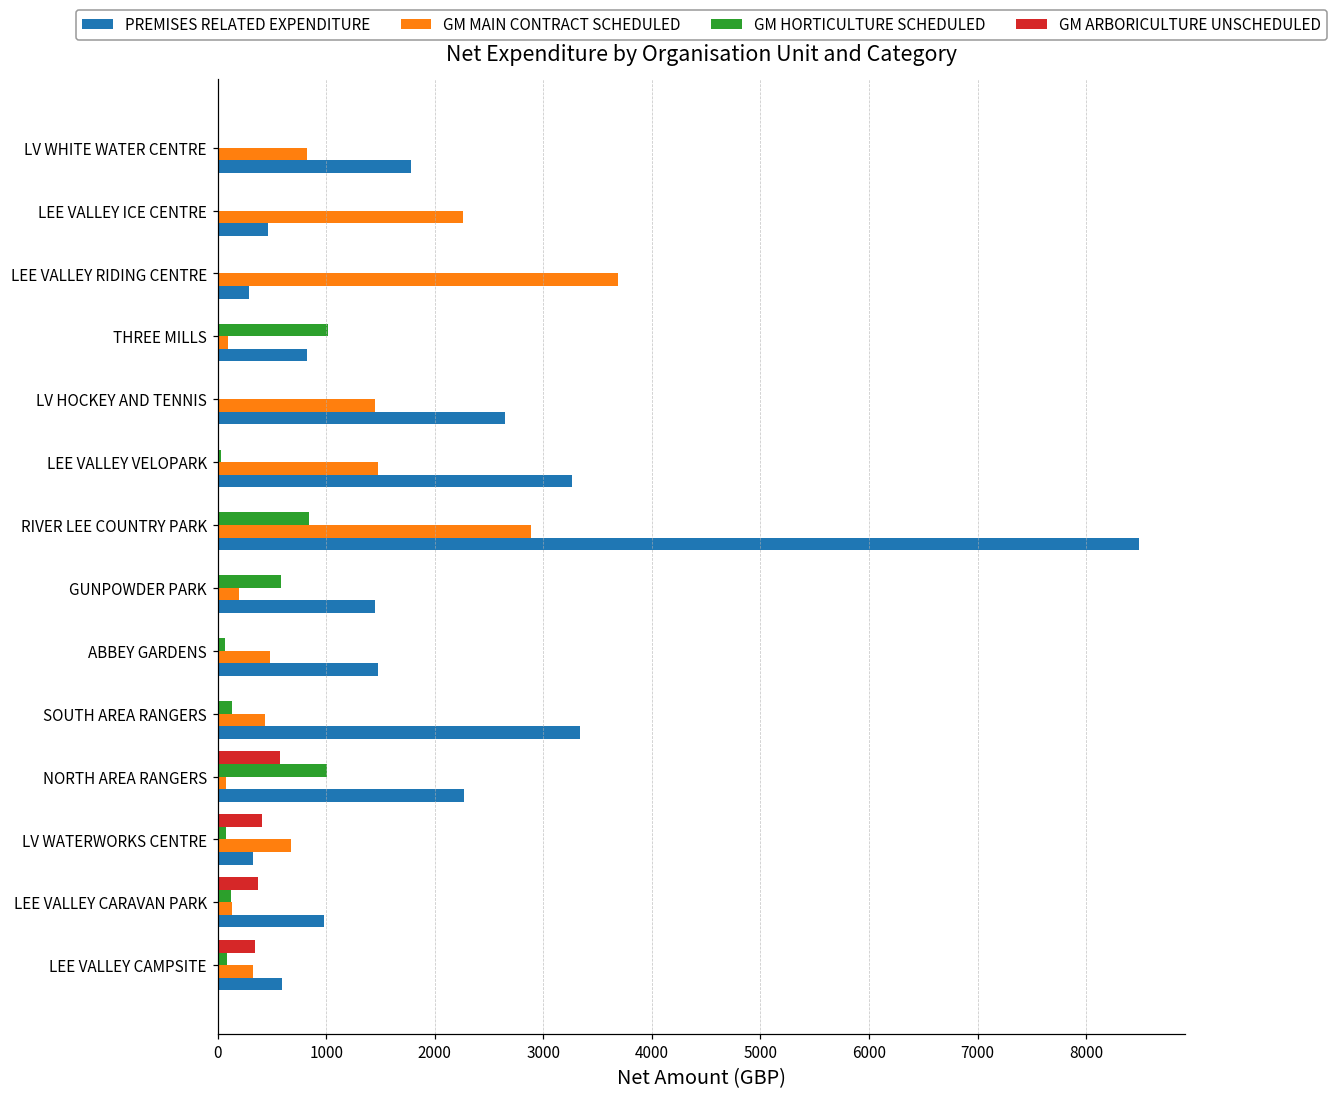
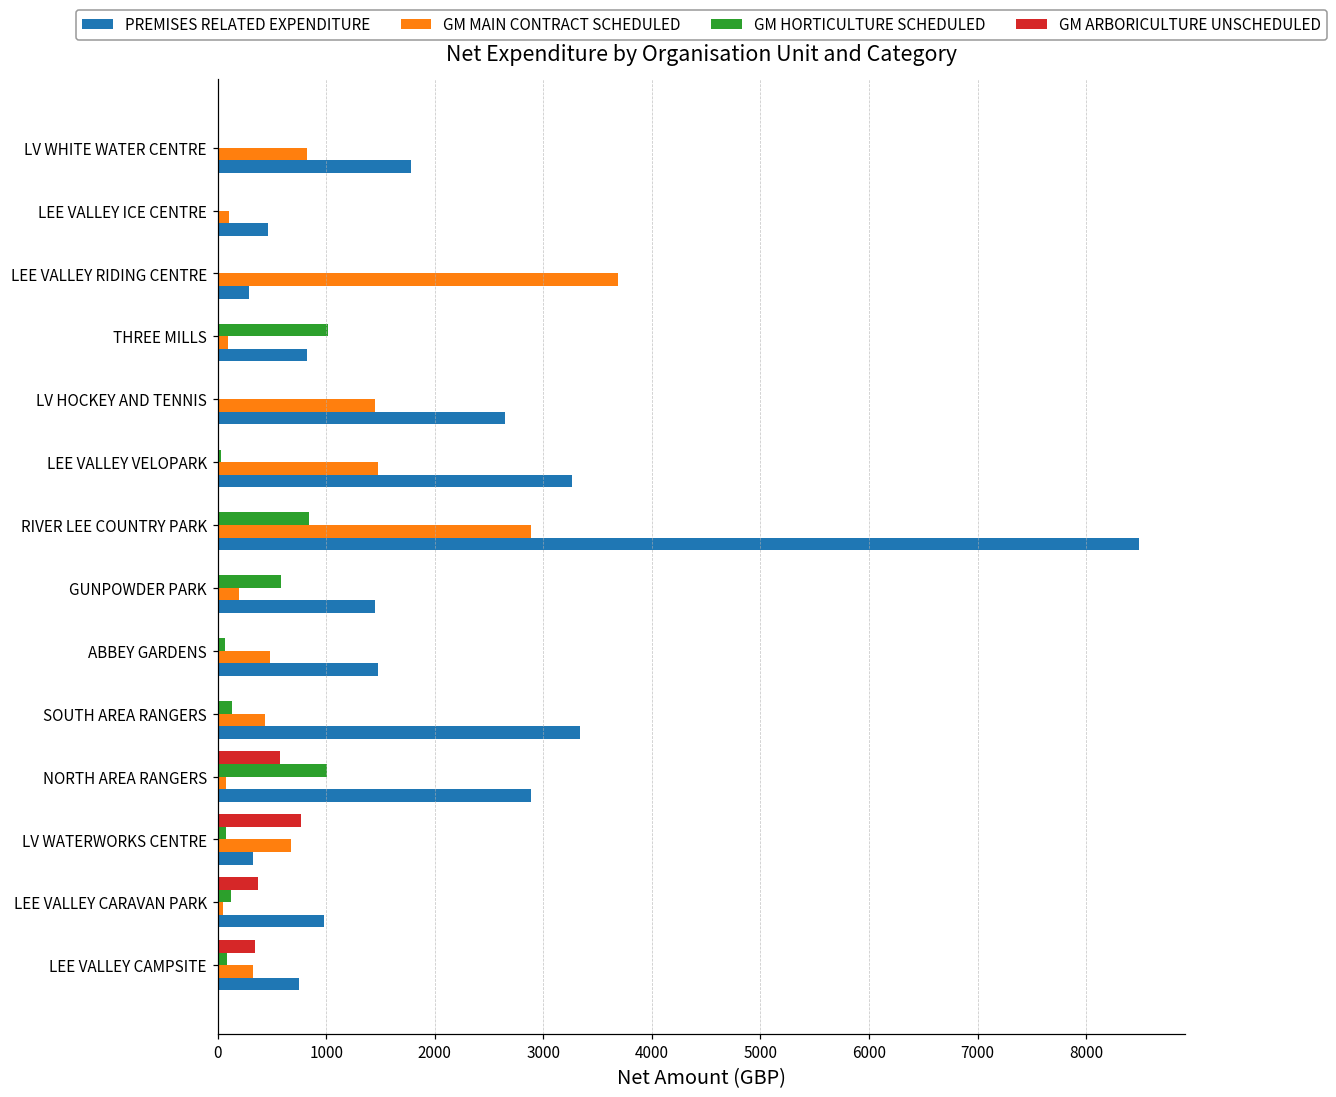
  {
    "PREMISES RELATED EXPENDITURE": {
      "LV WHITE WATER CENTRE": 1800,
      "LEE VALLEY ICE CENTRE": 500,
      "LEE VALLEY RIDING CENTRE": 300,
      "THREE MILLS": 800,
      "LV HOCKEY AND TENNIS": 2600,
      "LEE VALLEY VELOPARK": 3300,
      "RIVER LEE COUNTRY PARK": 8500,
      "GUNPOWDER PARK": 1500,
      "ABBEY GARDENS": 1500,
      "SOUTH AREA RANGERS": 3300,
-     "NORTH AREA RANGERS": 2300,
+     "NORTH AREA RANGERS": 2900,
      "LV WATERWORKS CENTRE": 300,
      "LEE VALLEY CARAVAN PARK": 1000,
-     "LEE VALLEY CAMPSITE": 600
+     "LEE VALLEY CAMPSITE": 800
    },
    "GM MAIN CONTRACT SCHEDULED": {
      "LV WHITE WATER CENTRE": 800,
-     "LEE VALLEY ICE CENTRE": 2300,
+     "LEE VALLEY ICE CENTRE": 100,
      "LEE VALLEY RIDING CENTRE": 3700,
      "THREE MILLS": 100,
      "LV HOCKEY AND TENNIS": 1500,
      "LEE VALLEY VELOPARK": 1500,
      "RIVER LEE COUNTRY PARK": 2900,
      "GUNPOWDER PARK": 200,
      "ABBEY GARDENS": 500,
      "SOUTH AREA RANGERS": 400,
      "NORTH AREA RANGERS": 100,
      "LV WATERWORKS CENTRE": 700,
-     "LEE VALLEY CARAVAN PARK": 100,
+     "LEE VALLEY CARAVAN PARK": 0,
      "LEE VALLEY CAMPSITE": 300
    },
    "GM HORTICULTURE SCHEDULED": {
      "LV WHITE WATER CENTRE": 0,
      "LEE VALLEY ICE CENTRE": 0,
      "THREE MILLS": 1000,
      "LEE VALLEY VELOPARK": 0,
      "RIVER LEE COUNTRY PARK": 800,
      "GUNPOWDER PARK": 600,
      "ABBEY GARDENS": 100,
      "SOUTH AREA RANGERS": 100,
      "NORTH AREA RANGERS": 1000,
      "LV WATERWORKS CENTRE": 100,
      "LEE VALLEY CARAVAN PARK": 100,
      "LEE VALLEY CAMPSITE": 100
    },
    "GM ARBORICULTURE UNSCHEDULED": {
      "LV WHITE WATER CENTRE": 0,
      "LEE VALLEY ICE CENTRE": 0,
      "LEE VALLEY RIDING CENTRE": 0,
      "THREE MILLS": 0,
      "LV HOCKEY AND TENNIS": 0,
      "LEE VALLEY VELOPARK": 0,
      "RIVER LEE COUNTRY PARK": 0,
      "GUNPOWDER PARK": 0,
      "ABBEY GARDENS": 0,
      "SOUTH AREA RANGERS": 0,
      "NORTH AREA RANGERS": 600,
-     "LV WATERWORKS CENTRE": 400,
+     "LV WATERWORKS CENTRE": 800,
      "LEE VALLEY CARAVAN PARK": 400,
      "LEE VALLEY CAMPSITE": 300
    }
  }
